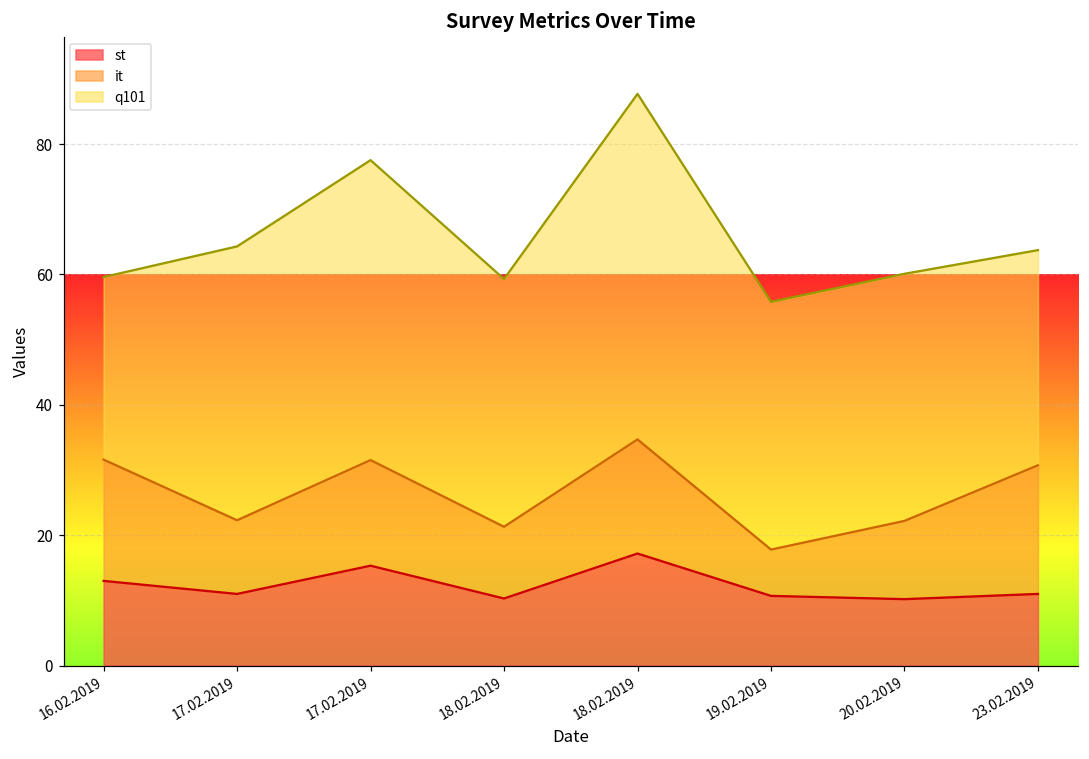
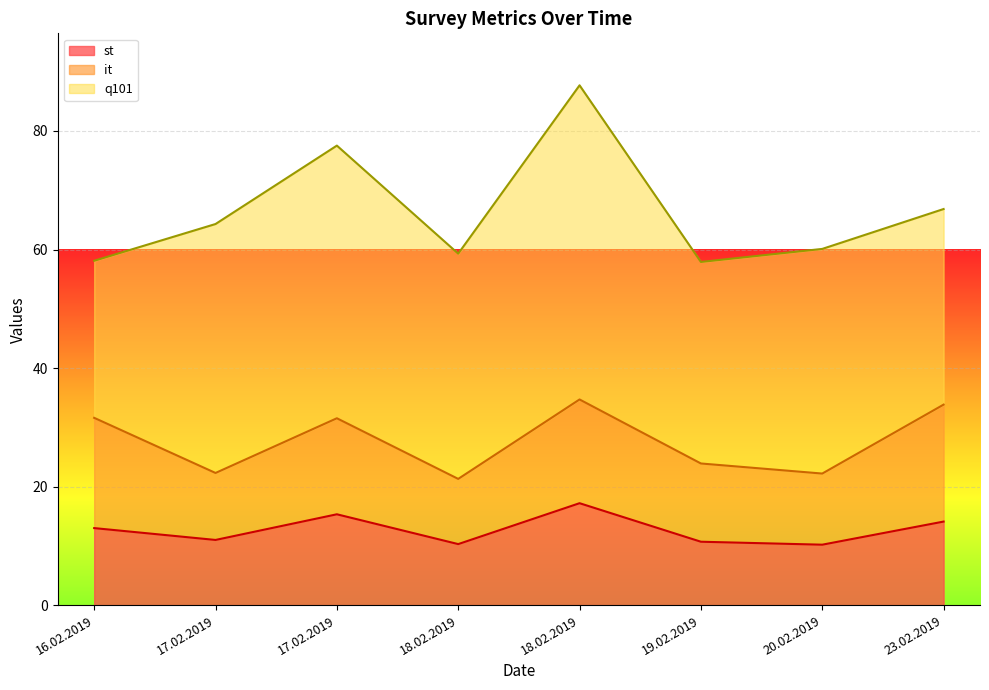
  {
    "st": {
      "16.02.2019": 13,
      "19.02.2019": 11,
      "20.02.2019": 10,
-     "23.02.2019": 11
+     "23.02.2019": 14
    },
    "it": {
      "16.02.2019": 19,
-     "19.02.2019": 7,
+     "19.02.2019": 13,
      "20.02.2019": 12,
      "23.02.2019": 20
    },
    "q101": {
-     "16.02.2019": 28,
-     "19.02.2019": 38,
+     "16.02.2019": 27,
+     "19.02.2019": 34,
      "20.02.2019": 38,
      "23.02.2019": 33
    }
  }
